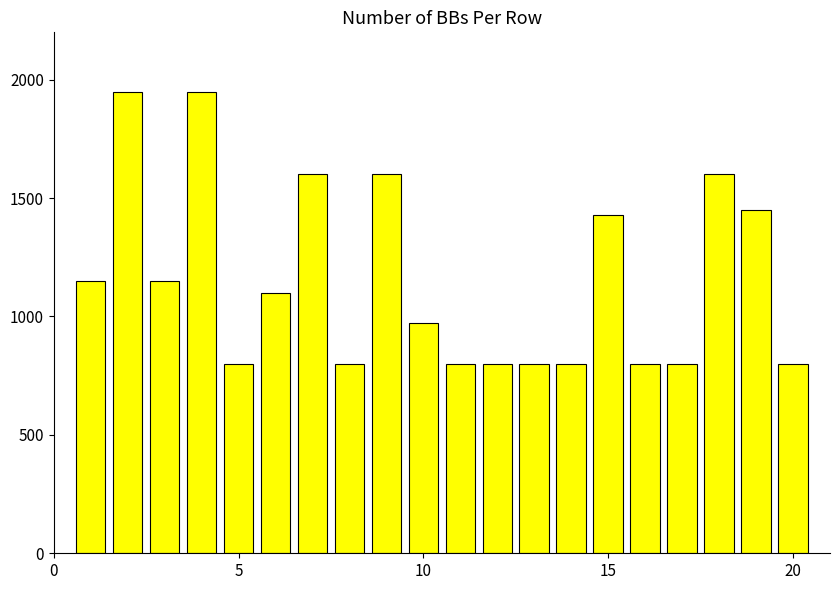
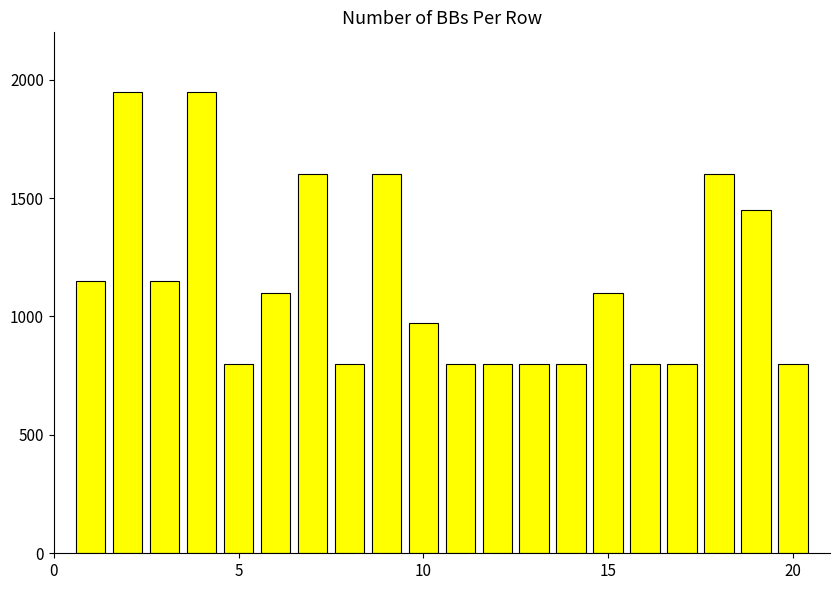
  {
    "5": 800,
    "10": 970,
-   "15": 1430,
+   "15": 1100,
    "20": 800
  }
